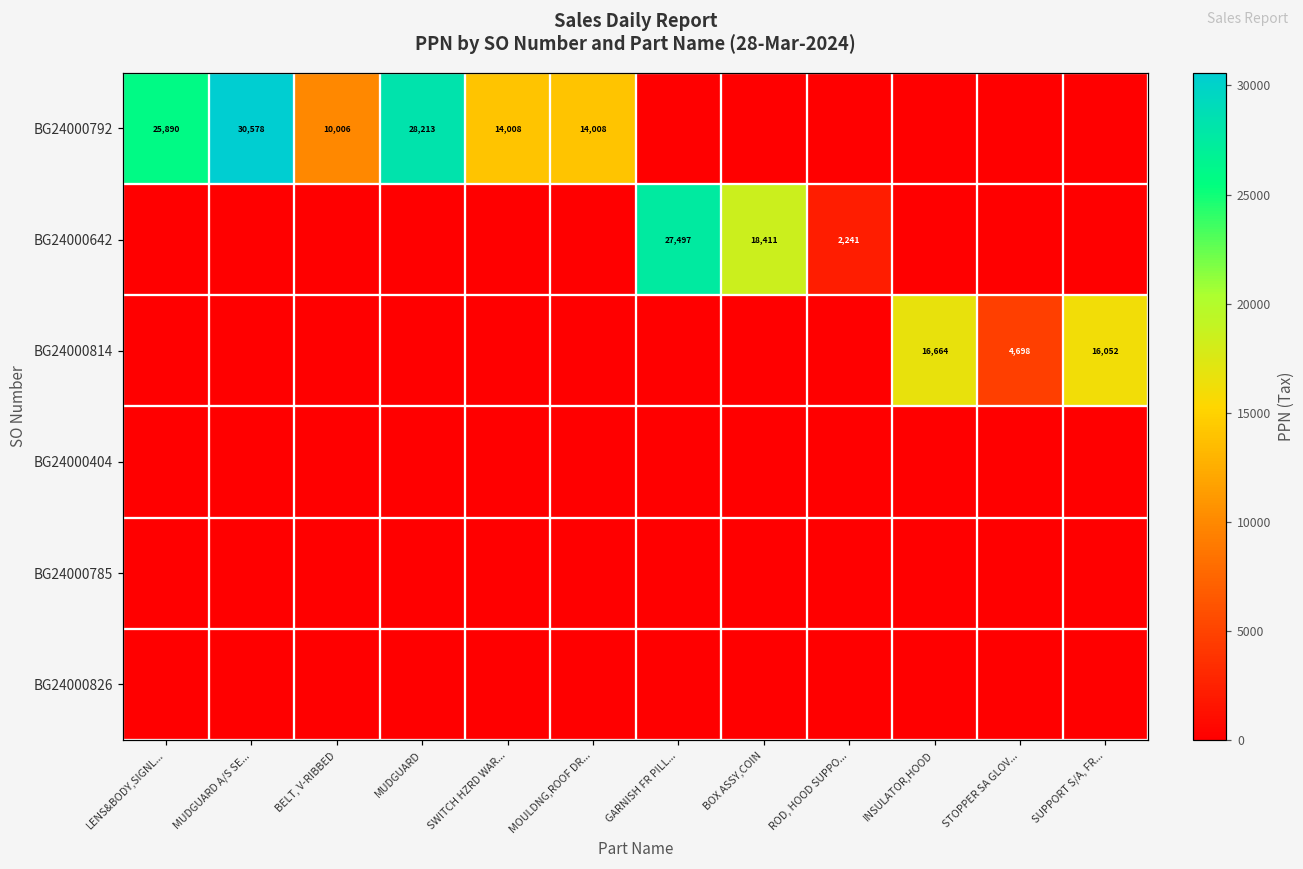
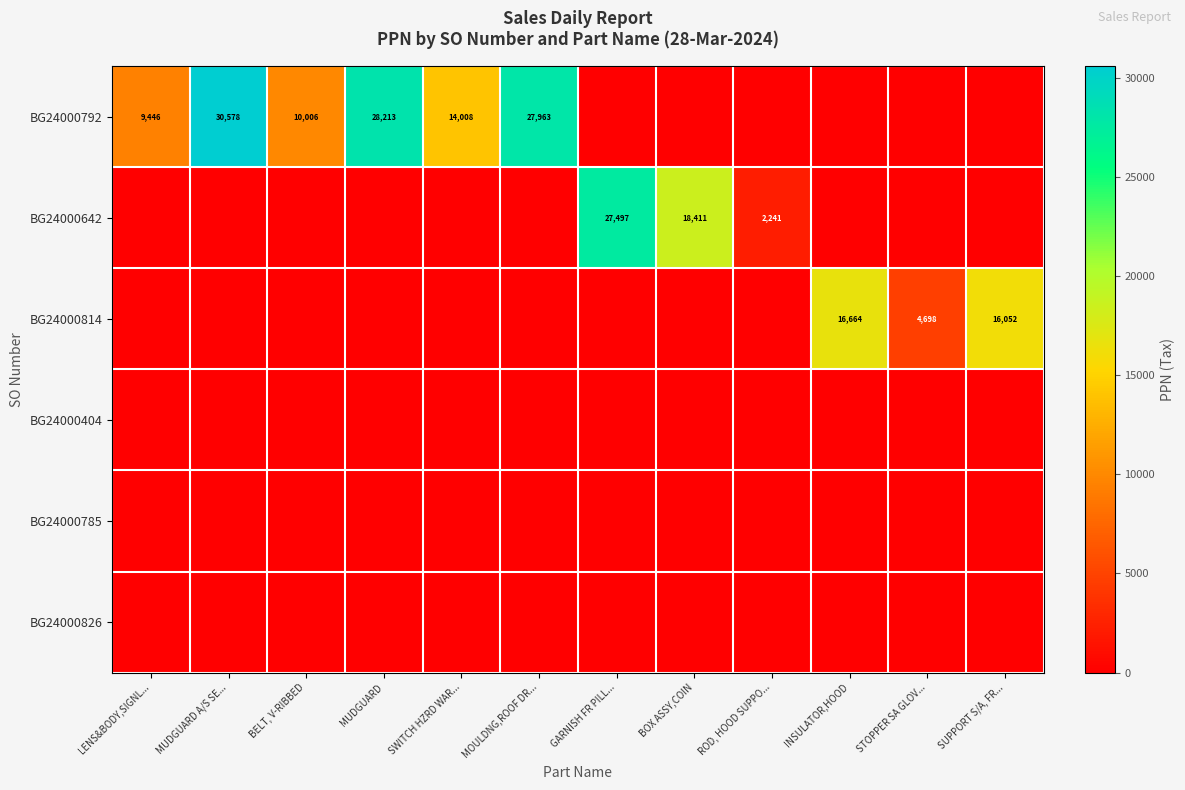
  {
    "BG24000792": {
-     "LENS&BODY,SIGNL...": "25,890",
+     "LENS&BODY,SIGNL...": "9,446",
      "MUDGUARD A/S SE...": "30,578",
      "BELT, V-RIBBED": "10,006",
      "MUDGUARD": "28,213",
      "SWITCH HZRD WAR...": "14,008",
-     "MOULDNG,ROOF DR...": "14,008"
+     "MOULDNG,ROOF DR...": "27,963"
    },
    "BG24000642": {
      "GARNISH FR PILL...": "27,497",
      "BOX ASSY,COIN": "18,411",
      "ROD, HOOD SUPPO...": "2,241"
    },
    "BG24000814": {
      "INSULATOR,HOOD": "16,664",
      "STOPPER SA GLOV...": "4,698",
      "SUPPORT S/A, FR...": "16,052"
    }
  }
